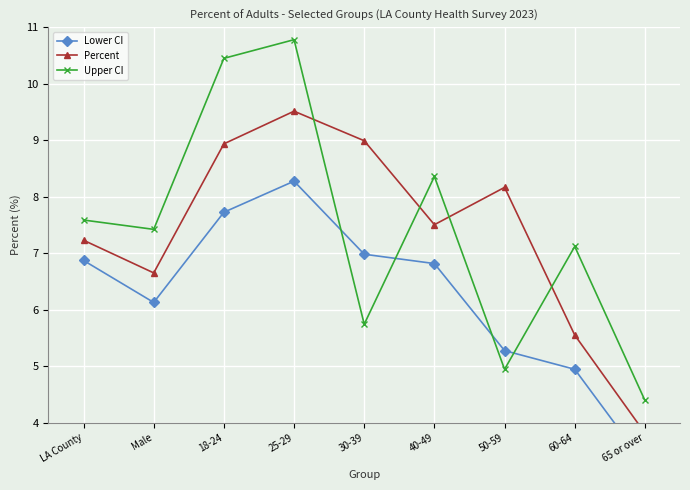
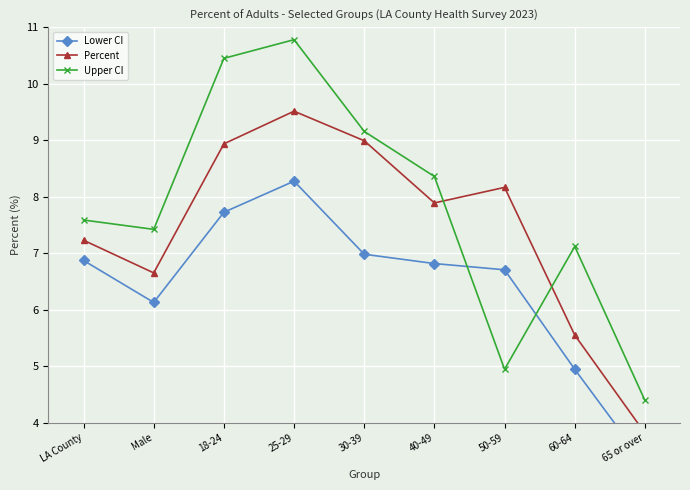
  {
    "Lower CI": {
      "LA County": 6.9,
      "Male": 6.1,
      "18-24": 7.7,
      "25-29": 8.3,
      "30-39": 7.0,
      "40-49": 6.8,
-     "50-59": 5.3,
+     "50-59": 6.7,
      "60-64": 5.0
    },
    "Percent": {
      "LA County": 7.2,
      "Male": 6.7,
      "18-24": 8.9,
      "25-29": 9.5,
      "30-39": 9.0,
-     "40-49": 7.5,
+     "40-49": 7.9,
      "50-59": 8.2,
      "60-64": 5.6
    },
    "Upper CI": {
      "LA County": 7.6,
      "Male": 7.4,
      "18-24": 10.5,
      "25-29": 10.8,
-     "30-39": 5.7,
+     "30-39": 9.2,
      "40-49": 8.4,
      "50-59": 5.0,
      "60-64": 7.1,
      "65 or over": 4.4
    }
  }
